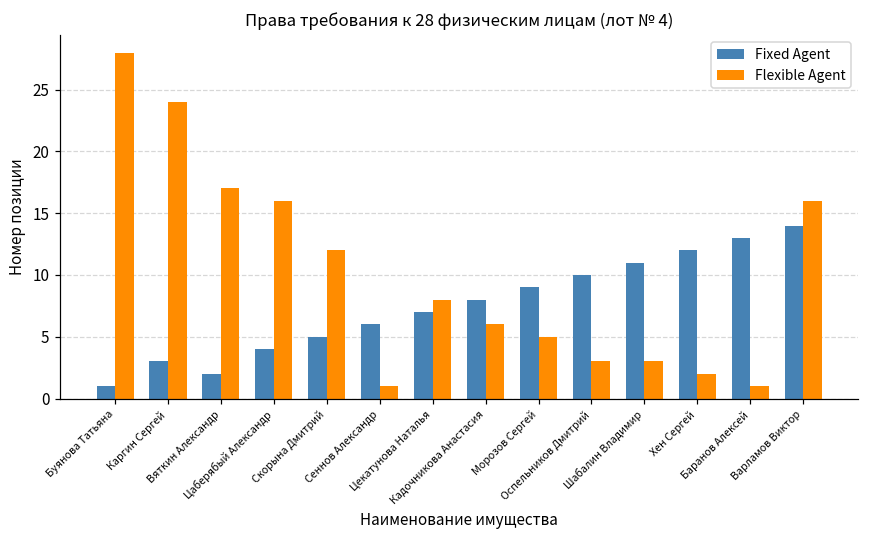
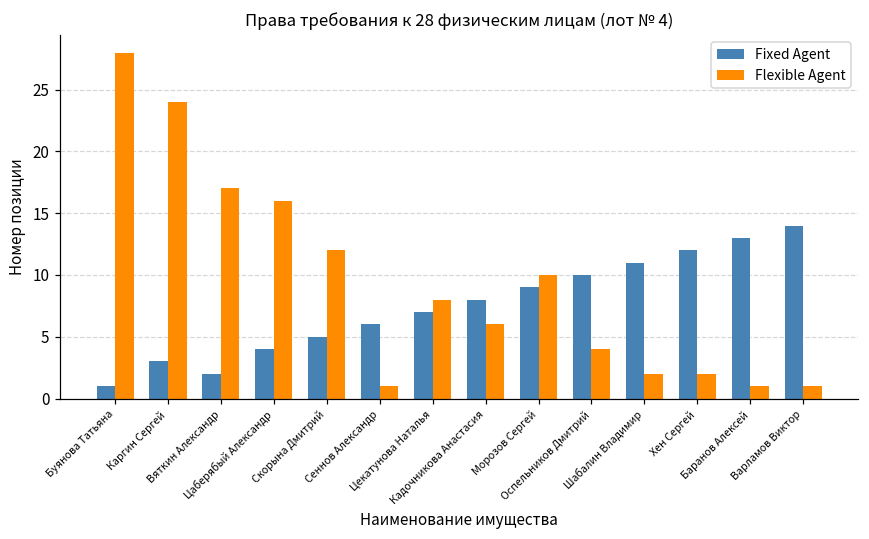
  {
    "Fixed Agent": {
      "Буянова Татьяна": 1,
      "Каргин Сергей": 3,
      "Вяткин Александр": 2,
      "Цаберябый Александр": 4,
      "Скорына Дмитрий": 5,
      "Сеннов Александр": 6,
      "Цекатунова Наталья": 7,
      "Кадочникова Анастасия": 8,
      "Морозов Сергей": 9,
      "Оспельников Дмитрий": 10,
      "Шабалин Владимир": 11,
      "Хен Сергей": 12,
      "Баранов Алексей": 13,
      "Варламов Виктор": 14
    },
    "Flexible Agent": {
      "Буянова Татьяна": 28,
      "Каргин Сергей": 24,
      "Вяткин Александр": 17,
      "Цаберябый Александр": 16,
      "Скорына Дмитрий": 12,
      "Сеннов Александр": 1,
      "Цекатунова Наталья": 8,
      "Кадочникова Анастасия": 6,
-     "Морозов Сергей": 5,
-     "Оспельников Дмитрий": 3,
-     "Шабалин Владимир": 3,
+     "Морозов Сергей": 10,
+     "Оспельников Дмитрий": 4,
+     "Шабалин Владимир": 2,
      "Хен Сергей": 2,
      "Баранов Алексей": 1,
-     "Варламов Виктор": 16
+     "Варламов Виктор": 1
    }
  }
